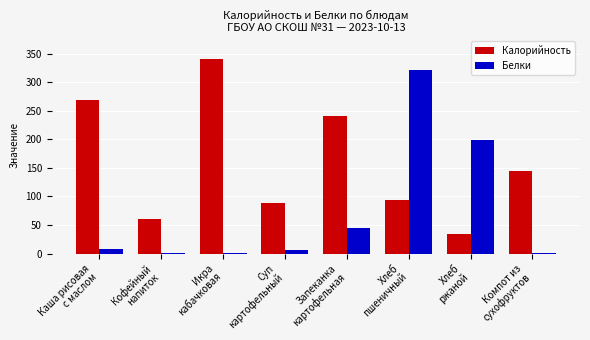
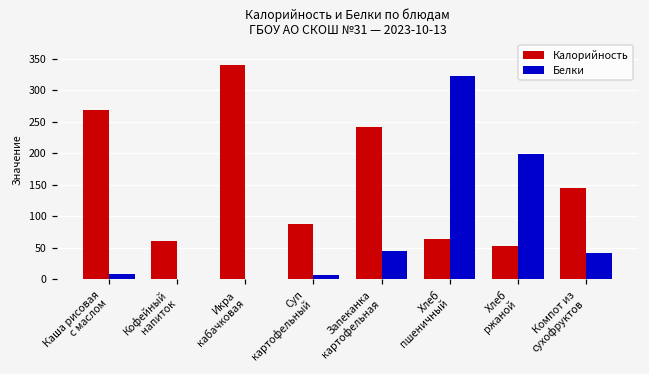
  {
    "Калорийность": {
      "Каша рисовая с маслом": 270,
      "Кофейный напиток": 60,
      "Икра кабачковая": 340,
      "Суп картофельный": 90,
      "Запеканка картофельная": 240,
-     "Хлеб пшеничный": 90,
-     "Хлеб ржаной": 40,
+     "Хлеб пшеничный": 60,
+     "Хлеб ржаной": 50,
      "Компот из сухофруктов": 150
    },
    "Белки": {
      "Каша рисовая с маслом": 10,
      "Суп картофельный": 10,
      "Запеканка картофельная": 40,
      "Хлеб пшеничный": 320,
      "Хлеб ржаной": 200,
-     "Компот из сухофруктов": 0
+     "Компот из сухофруктов": 40
    }
  }
